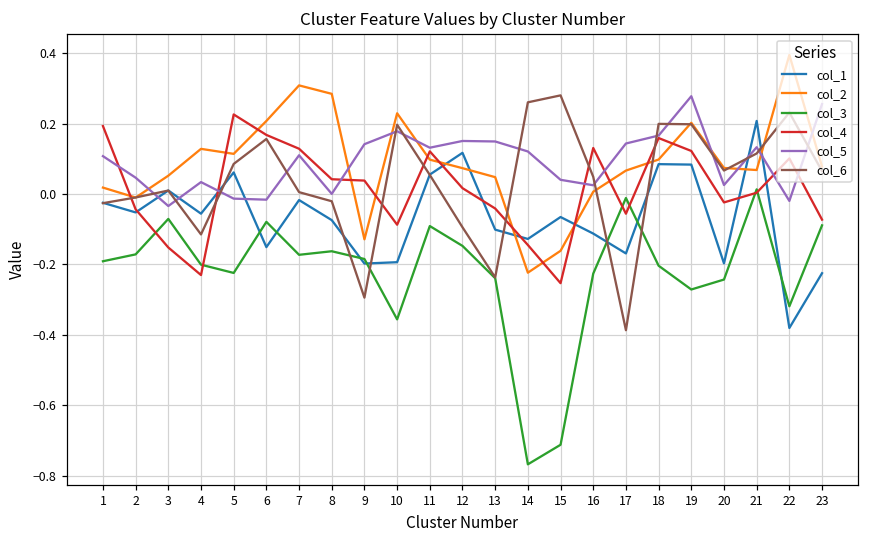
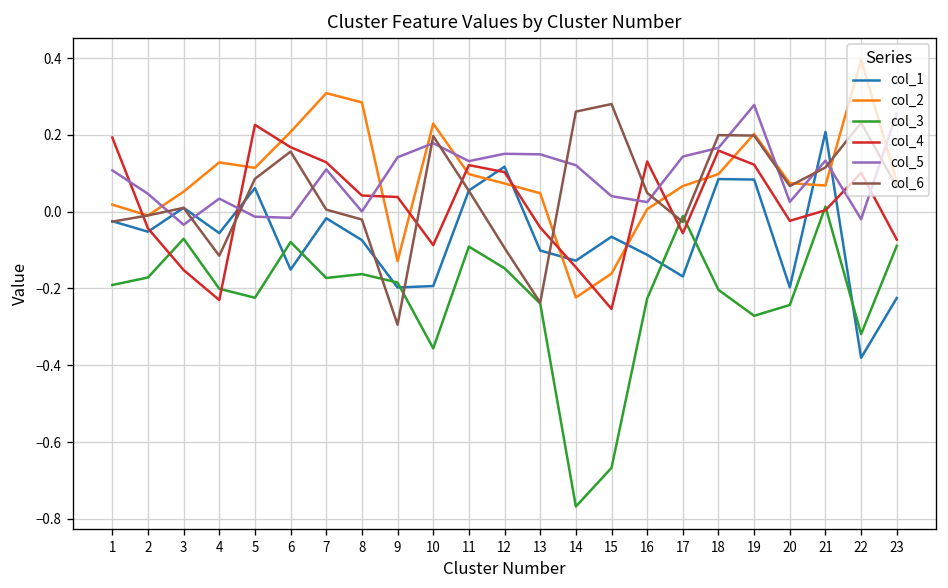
  {
    "col_1": {
      "2": -0.05,
      "4": -0.06,
      "5": 0.06,
      "6": -0.15,
      "7": -0.02,
      "8": -0.07,
      "9": -0.20,
      "10": -0.19,
      "12": 0.12,
      "13": -0.10,
      "14": -0.13,
      "15": -0.07,
      "16": -0.11,
      "17": -0.17,
      "18": 0.08,
      "19": 0.08,
      "20": -0.20,
      "21": 0.21,
      "22": -0.38,
      "23": -0.22
    },
    "col_2": {
      "1": 0.02,
      "3": 0.05,
      "4": 0.13,
      "5": 0.11,
      "6": 0.21,
      "7": 0.31,
      "8": 0.28,
      "9": -0.13,
      "10": 0.23,
      "11": 0.10,
      "12": 0.07,
      "13": 0.05,
      "14": -0.22,
      "15": -0.16,
      "16": 0.01,
      "17": 0.07,
      "18": 0.10,
      "21": 0.07
    },
    "col_3": {
      "1": -0.19,
      "2": -0.17,
      "3": -0.07,
      "4": -0.20,
      "5": -0.22,
      "6": -0.08,
      "7": -0.17,
      "8": -0.16,
      "9": -0.18,
      "10": -0.36,
      "11": -0.09,
      "12": -0.15,
      "14": -0.77,
-     "15": -0.71,
+     "15": -0.67,
      "16": -0.23,
      "17": -0.01,
      "18": -0.20,
      "19": -0.27,
      "20": -0.24,
      "21": 0.01,
      "22": -0.32,
      "23": -0.09
    },
    "col_4": {
      "1": 0.19,
      "2": -0.04,
      "3": -0.15,
      "4": -0.23,
      "5": 0.23,
      "6": 0.17,
      "7": 0.13,
      "8": 0.04,
      "9": 0.04,
      "10": -0.09,
      "11": 0.12,
-     "12": 0.02,
+     "12": 0.10,
      "13": -0.04,
      "14": -0.14,
      "15": -0.25,
      "16": 0.13,
      "17": -0.06,
      "19": 0.12,
      "20": -0.02,
      "21": 0.00,
      "23": -0.07
    },
    "col_5": {
      "1": 0.11,
      "2": 0.05,
      "3": -0.03,
      "4": 0.03,
      "5": -0.01,
      "6": -0.02,
      "7": 0.11,
      "8": 0.00,
      "9": 0.14,
      "10": 0.18,
      "11": 0.13,
      "12": 0.15,
      "13": 0.15,
      "14": 0.12,
      "15": 0.04,
      "16": 0.02,
      "17": 0.14,
      "19": 0.28,
      "20": 0.03,
      "21": 0.13,
      "22": -0.02
    },
    "col_6": {
      "4": -0.11,
      "5": 0.09,
      "6": 0.16,
      "7": 0.01,
      "8": -0.02,
      "9": -0.29,
      "10": 0.20,
      "12": -0.09,
      "14": 0.26,
      "15": 0.28,
      "16": 0.05,
-     "17": -0.39,
+     "17": -0.03,
      "18": 0.20,
      "21": 0.12,
      "23": 0.07
    }
  }
